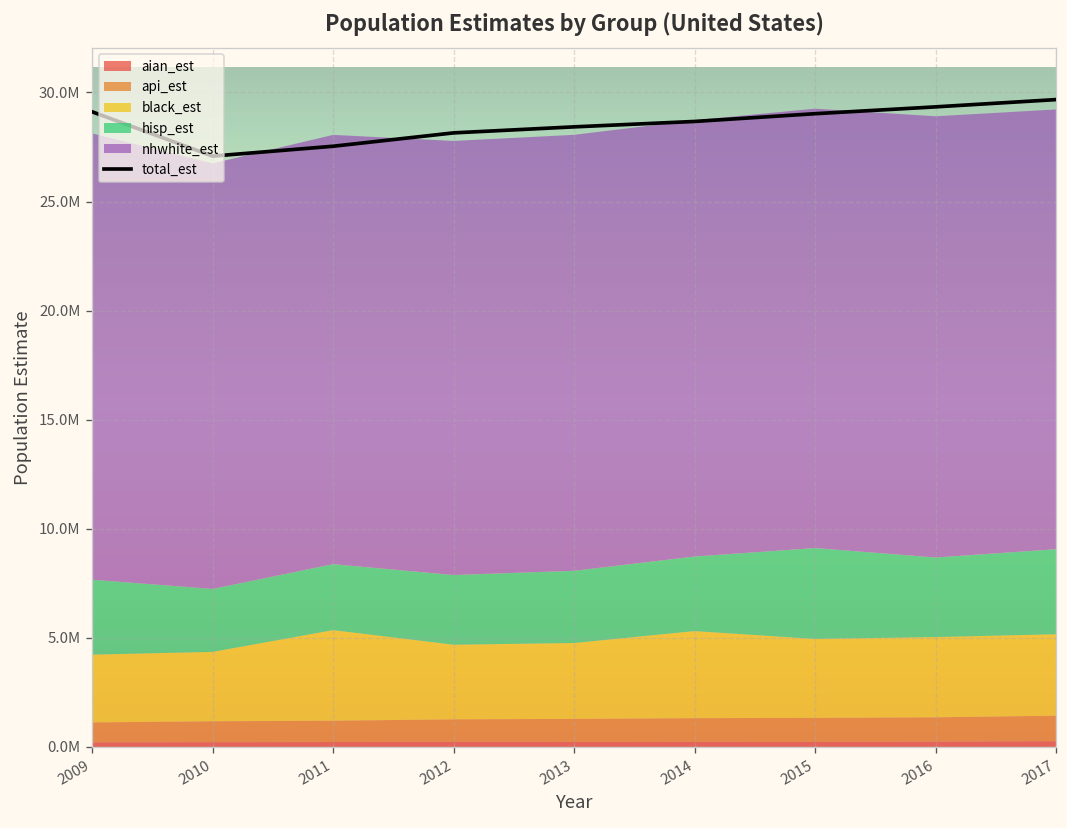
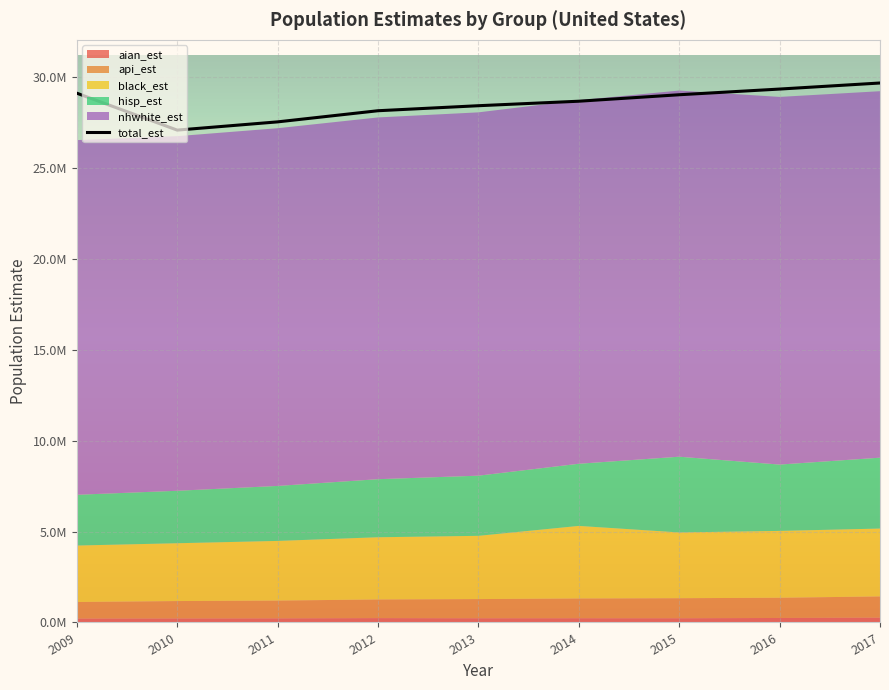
  {
    "total_est": {
      "2009": 29100000,
      "2011": 27500000,
      "2012": 28100000,
      "2013": 28400000,
      "2015": 29000000,
      "2016": 29300000,
      "2017": 29700000
    },
    "black_est": {
      "2009": 3100000,
      "2010": 3200000,
-     "2011": 4200000,
+     "2011": 3300000,
      "2012": 3400000,
      "2013": 3500000,
      "2014": 4000000,
      "2015": 3600000,
      "2016": 3700000,
      "2017": 3700000
    },
    "hisp_est": {
-     "2009": 3400000,
+     "2009": 2800000,
      "2010": 2900000,
      "2011": 3000000,
      "2012": 3200000,
      "2013": 3300000,
      "2014": 3400000,
      "2015": 4200000,
      "2016": 3600000,
      "2017": 3900000
    },
    "nhwhite_est": {
-     "2009": 20500000,
+     "2009": 19500000,
      "2011": 19700000,
      "2012": 19900000,
      "2013": 20000000,
      "2015": 20100000,
      "2016": 20200000,
      "2017": 20200000
    }
  }
